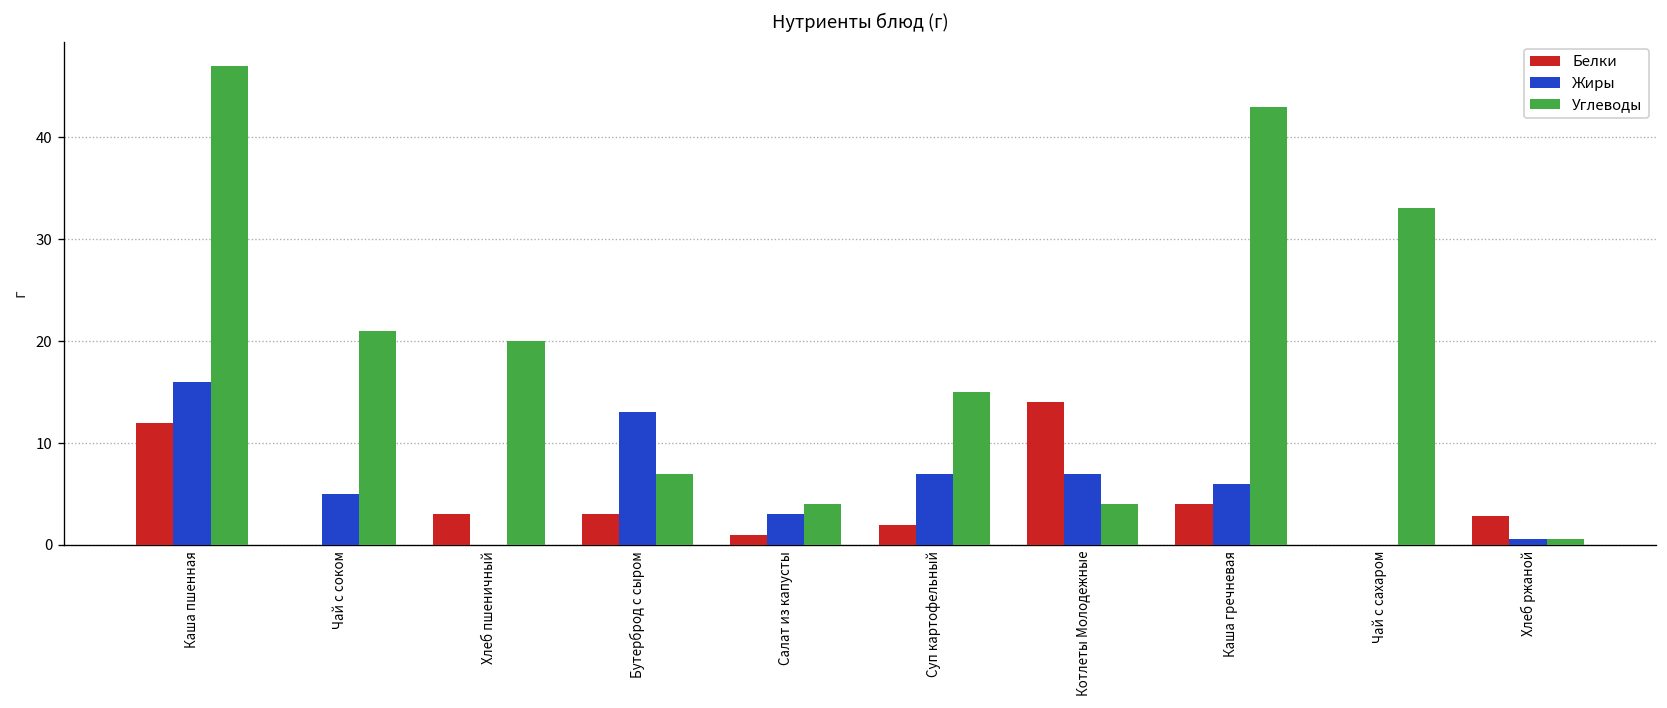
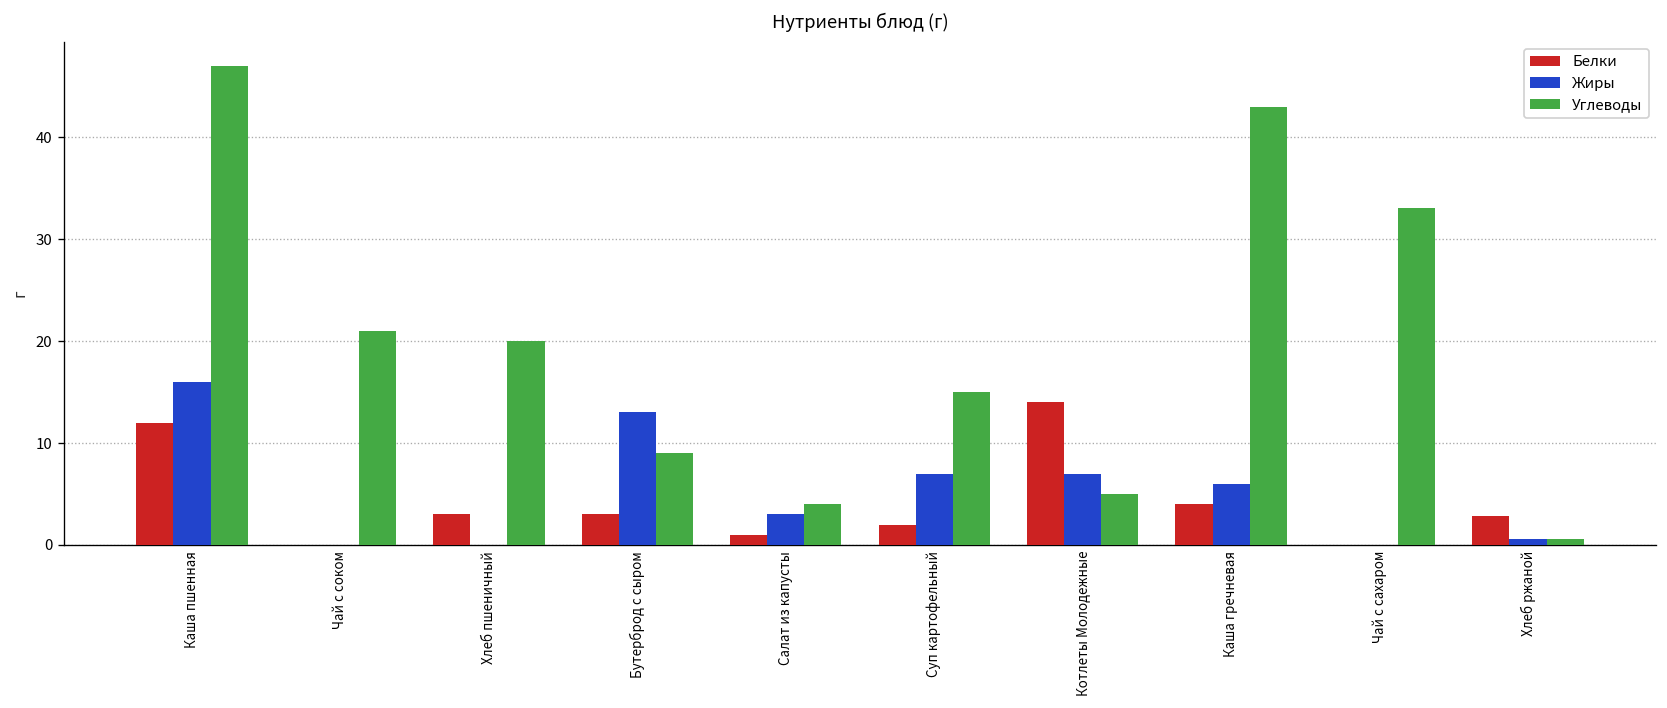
  {
    "Белки": {
      "Каша пшенная": 12,
      "Чай с соком": 0,
      "Хлеб пшеничный": 3,
      "Бутерброд с сыром": 3,
      "Салат из капусты": 1,
      "Суп картофельный": 2,
      "Котлеты Молодежные": 14,
      "Каша гречневая": 4,
      "Чай с сахаром": 0,
      "Хлеб ржаной": 3
    },
    "Жиры": {
      "Каша пшенная": 16,
-     "Чай с соком": 5,
+     "Чай с соком": 0,
      "Хлеб пшеничный": 0,
      "Бутерброд с сыром": 13,
      "Салат из капусты": 3,
      "Суп картофельный": 7,
      "Котлеты Молодежные": 7,
      "Каша гречневая": 6,
      "Чай с сахаром": 0,
      "Хлеб ржаной": 1
    },
    "Углеводы": {
      "Каша пшенная": 47,
      "Чай с соком": 21,
      "Хлеб пшеничный": 20,
-     "Бутерброд с сыром": 7,
+     "Бутерброд с сыром": 9,
      "Салат из капусты": 4,
      "Суп картофельный": 15,
-     "Котлеты Молодежные": 4,
+     "Котлеты Молодежные": 5,
      "Каша гречневая": 43,
      "Чай с сахаром": 33,
      "Хлеб ржаной": 1
    }
  }
